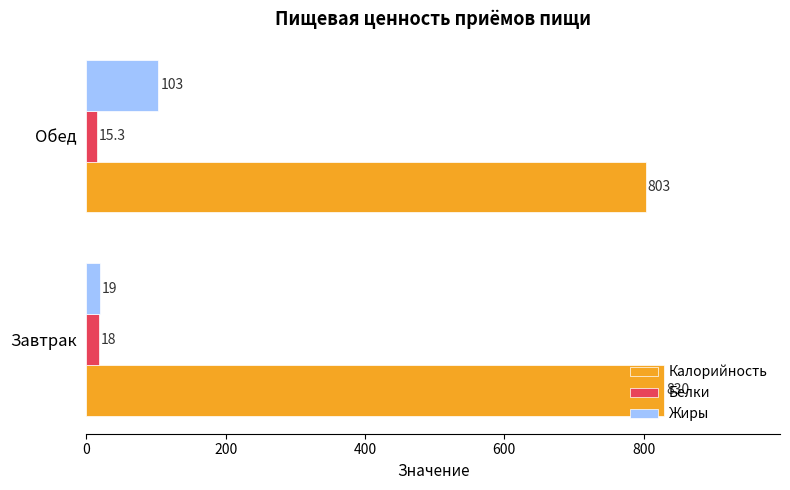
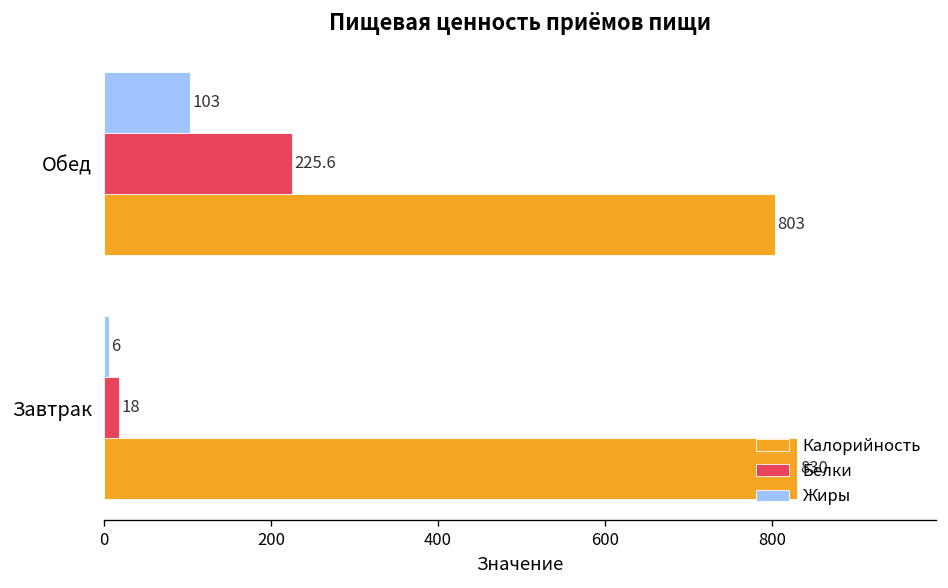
  {
    "Калорийность": {
      "Обед": 803,
      "Завтрак": 830
    },
    "Белки": {
-     "Обед": 15.3,
+     "Обед": 225.6,
      "Завтрак": 18
    },
    "Жиры": {
      "Обед": 103,
-     "Завтрак": 19
+     "Завтрак": 6
    }
  }
